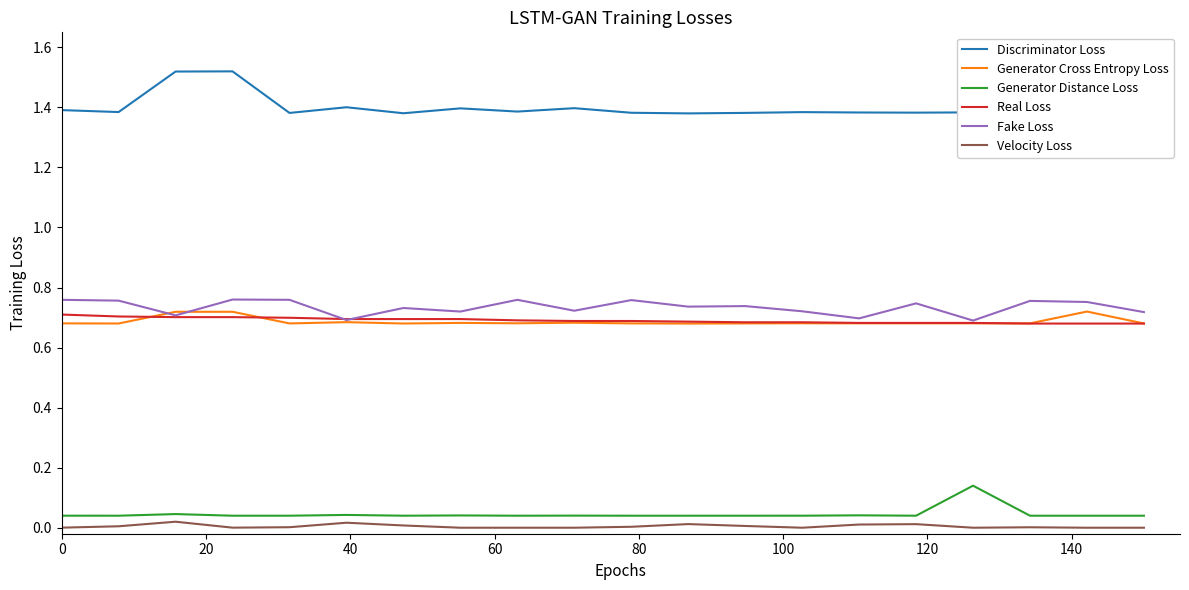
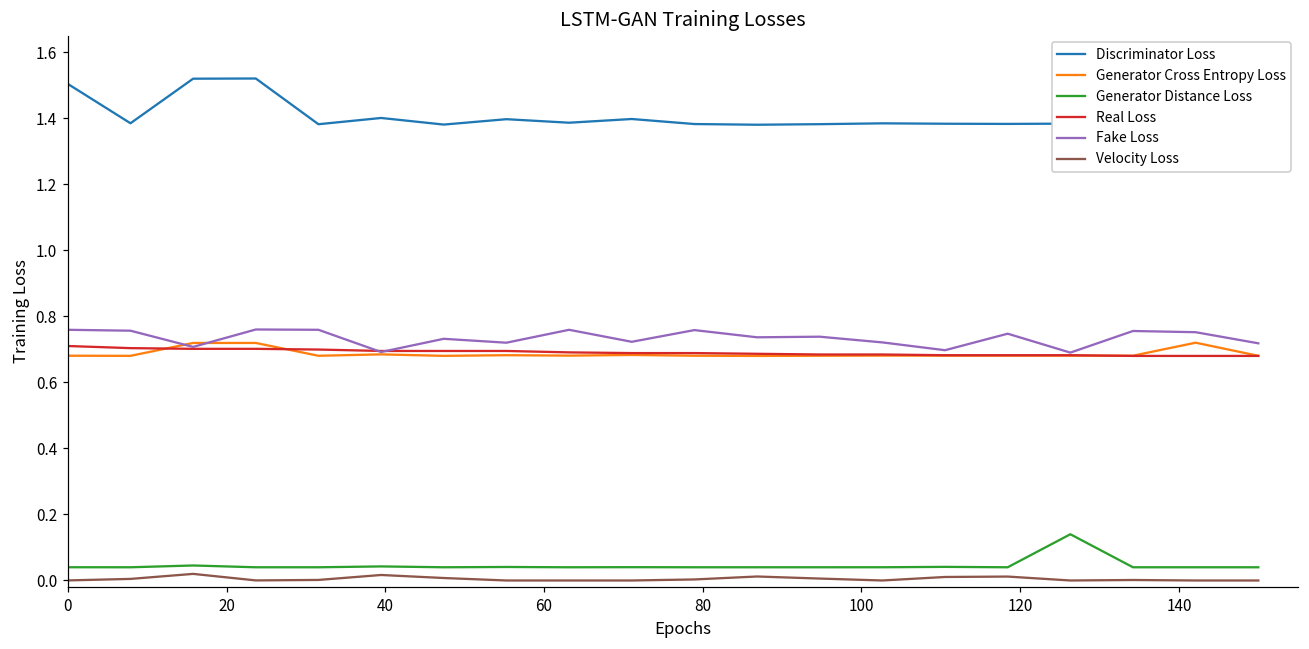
  {
    "Discriminator Loss": {
-     "0": 1.39
+     "0": 1.50
    },
    "Generator Cross Entropy Loss": {
      "0": 0.68
    },
    "Generator Distance Loss": {
      "0": 0.04
    },
    "Real Loss": {
      "0": 0.71
    },
    "Fake Loss": {
      "0": 0.76
    },
    "Velocity Loss": {
      "0": 0.00
    }
  }
